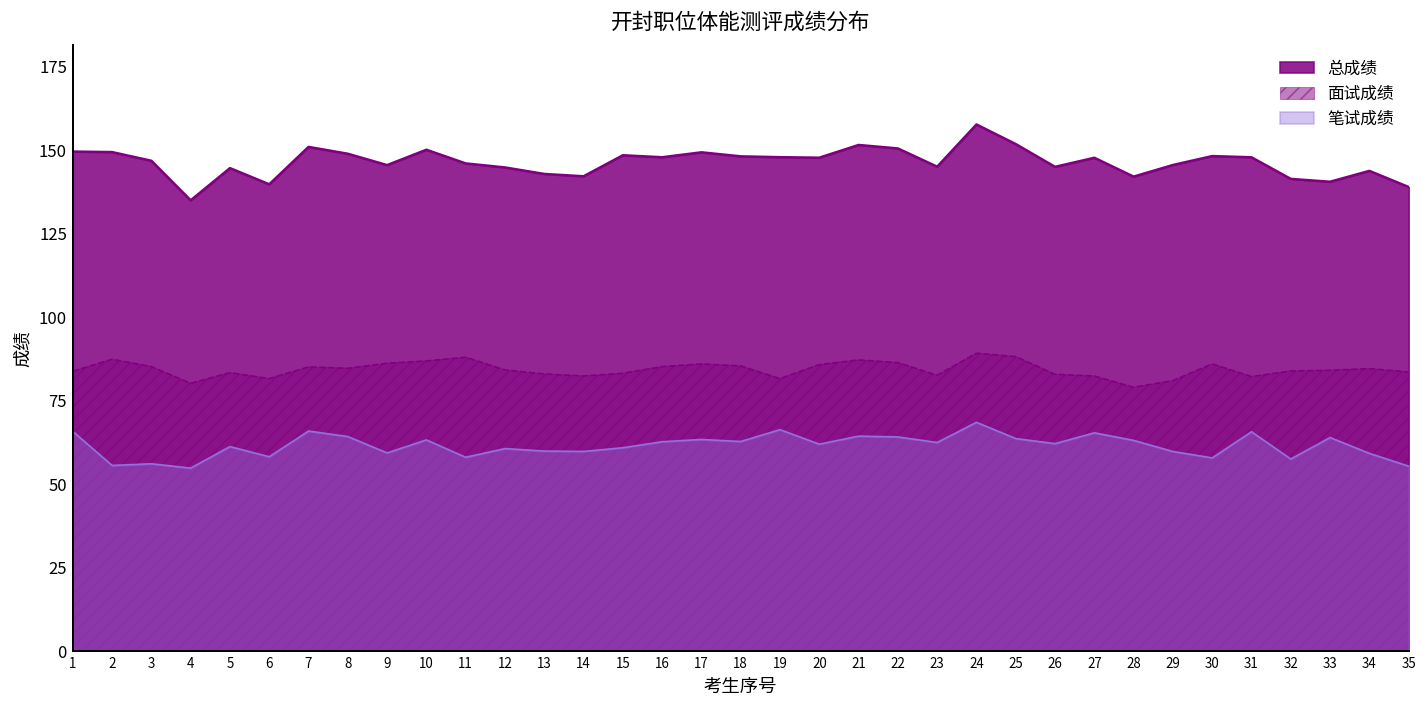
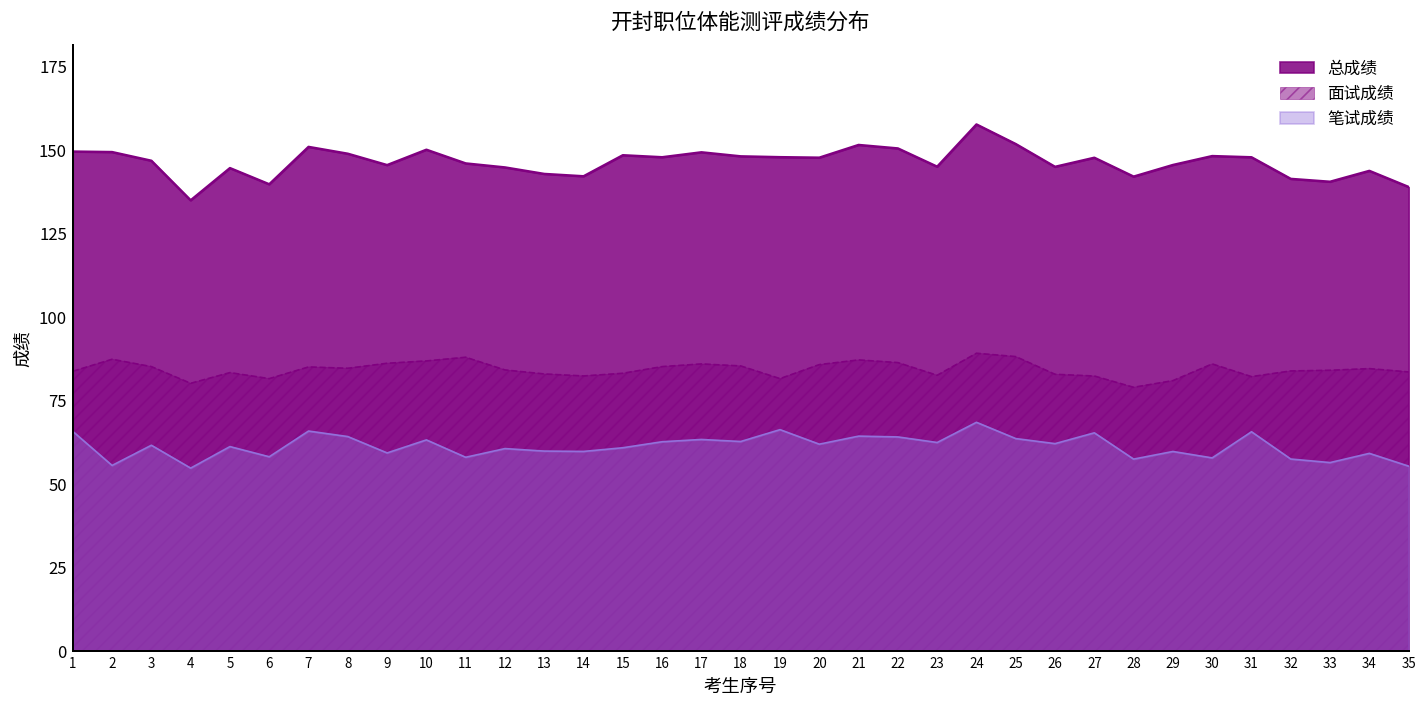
  {
    "笔试成绩": {
      "1": 66,
      "2": 56,
-     "3": 56,
+     "3": 62,
      "4": 55,
      "5": 61,
      "6": 58,
      "7": 66,
      "8": 64,
      "9": 59,
      "10": 63,
      "11": 58,
      "12": 61,
      "13": 60,
      "14": 60,
      "15": 61,
      "16": 63,
      "17": 63,
      "18": 63,
      "19": 66,
      "20": 62,
      "21": 64,
      "22": 64,
      "23": 62,
      "24": 69,
      "25": 64,
      "26": 62,
      "27": 65,
-     "28": 63,
+     "28": 58,
      "29": 60,
      "30": 58,
      "31": 66,
      "32": 58,
-     "33": 64,
+     "33": 56,
      "34": 59,
      "35": 55
    }
  }
